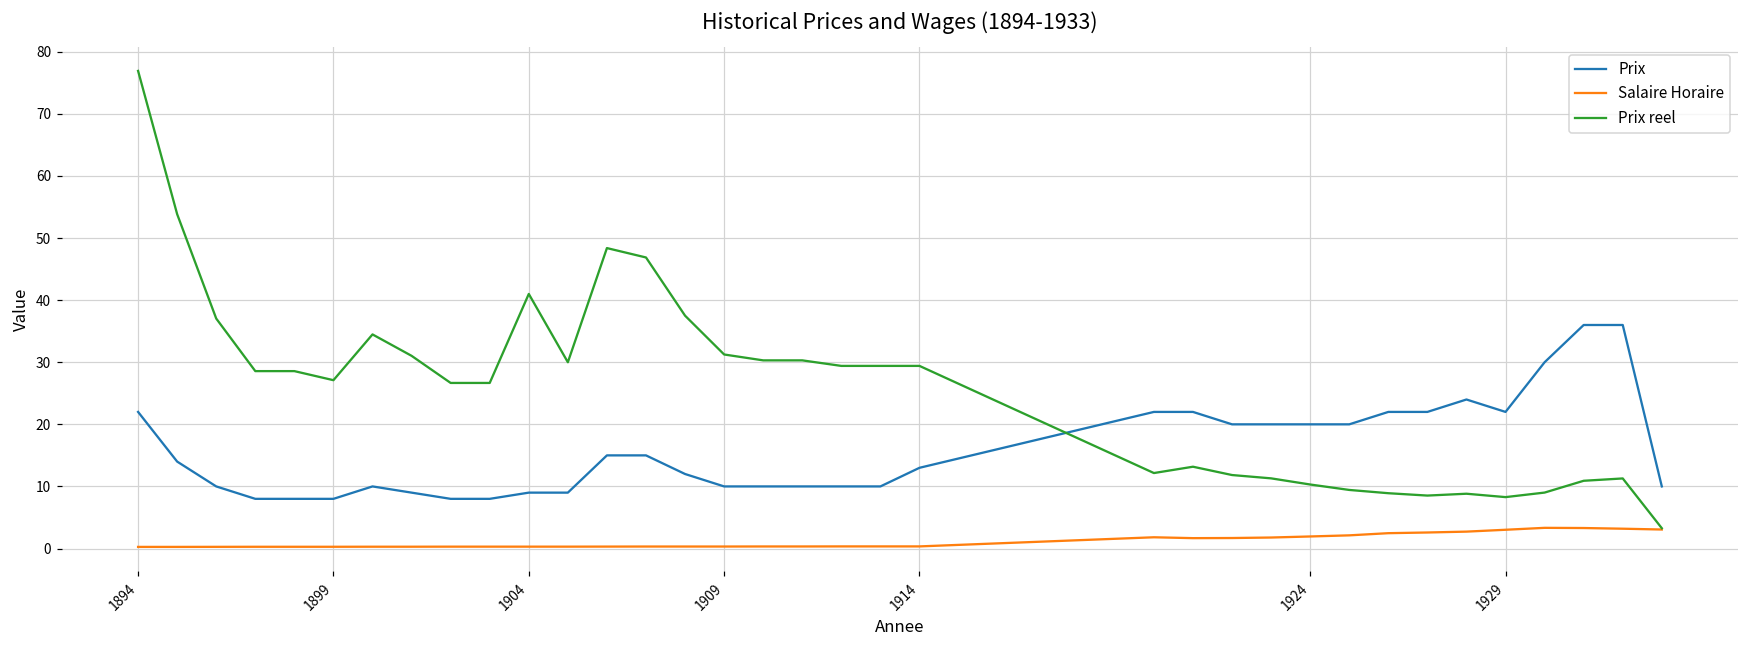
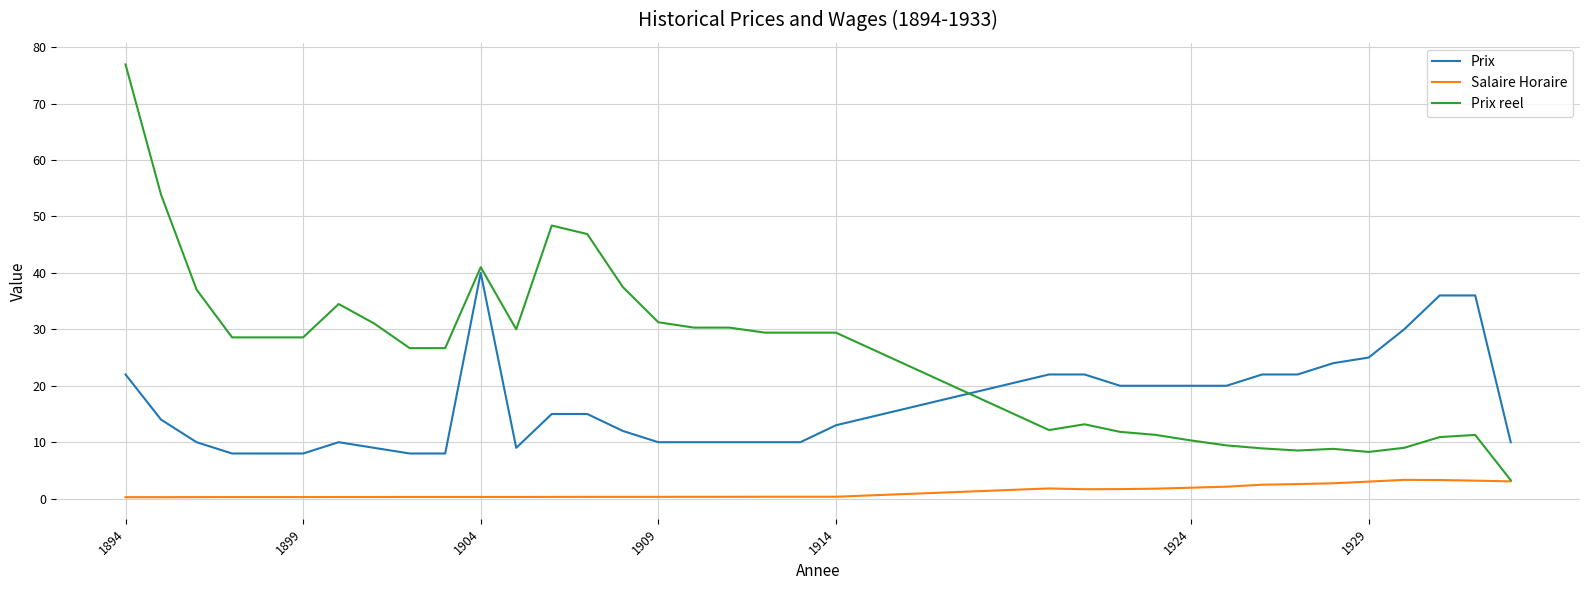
  {
    "Prix": {
      "1894": 22,
      "1899": 8,
-     "1904": 9,
+     "1904": 40,
      "1909": 10,
      "1914": 13,
      "1924": 20,
-     "1929": 22
+     "1929": 25
    },
    "Salaire Horaire": {
      "1894": 0,
      "1899": 0,
      "1904": 0,
      "1909": 0,
      "1914": 0,
      "1924": 2,
      "1929": 3
    },
    "Prix reel": {
      "1894": 77,
-     "1899": 27,
+     "1899": 29,
      "1904": 41,
      "1909": 31,
      "1914": 29,
      "1924": 10,
      "1929": 8
    }
  }
